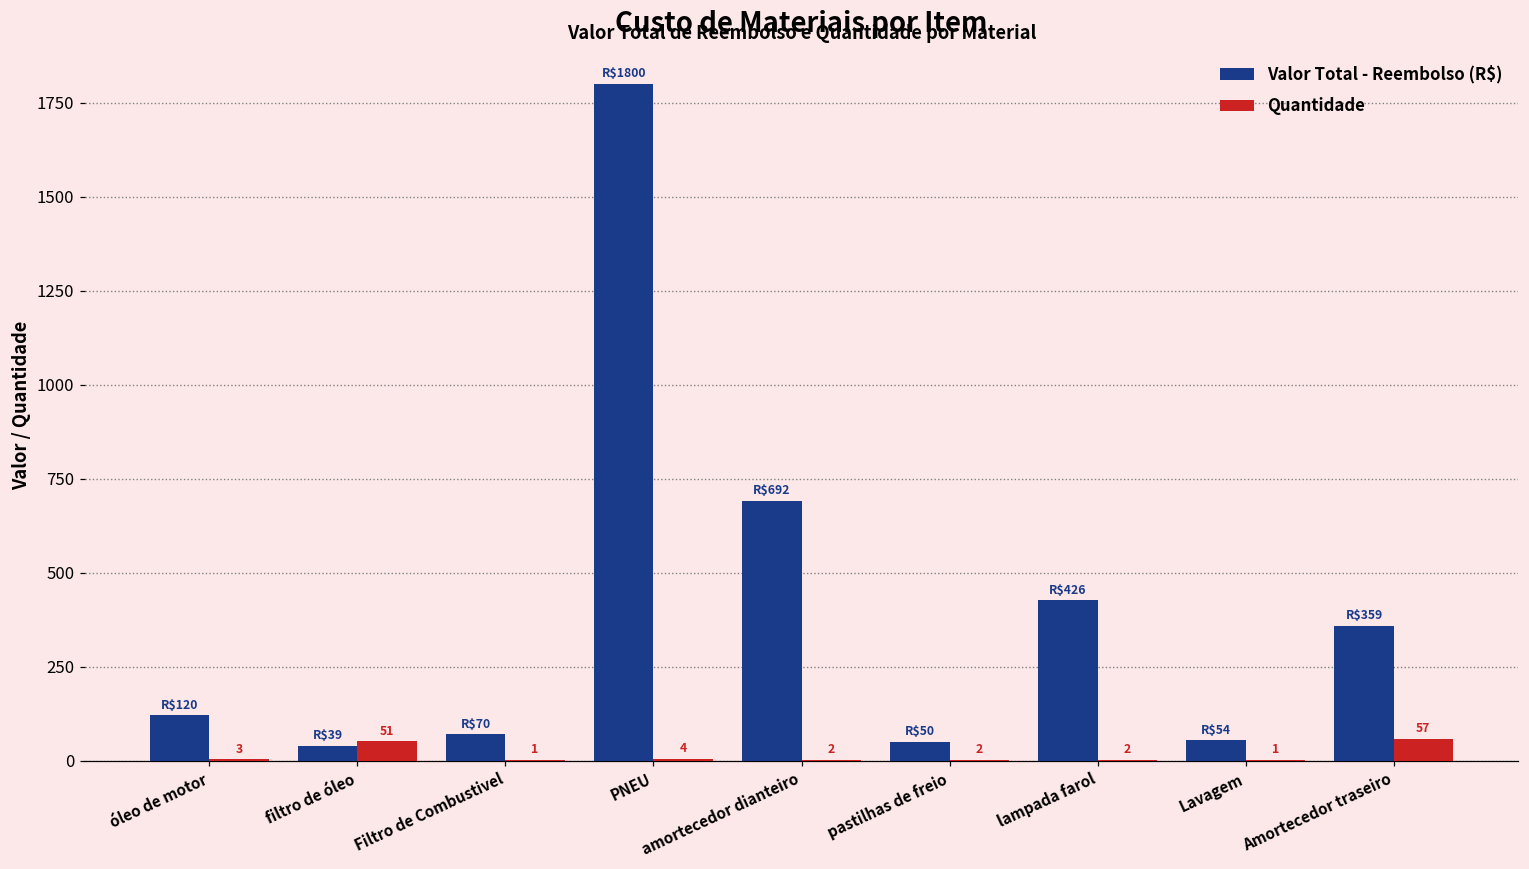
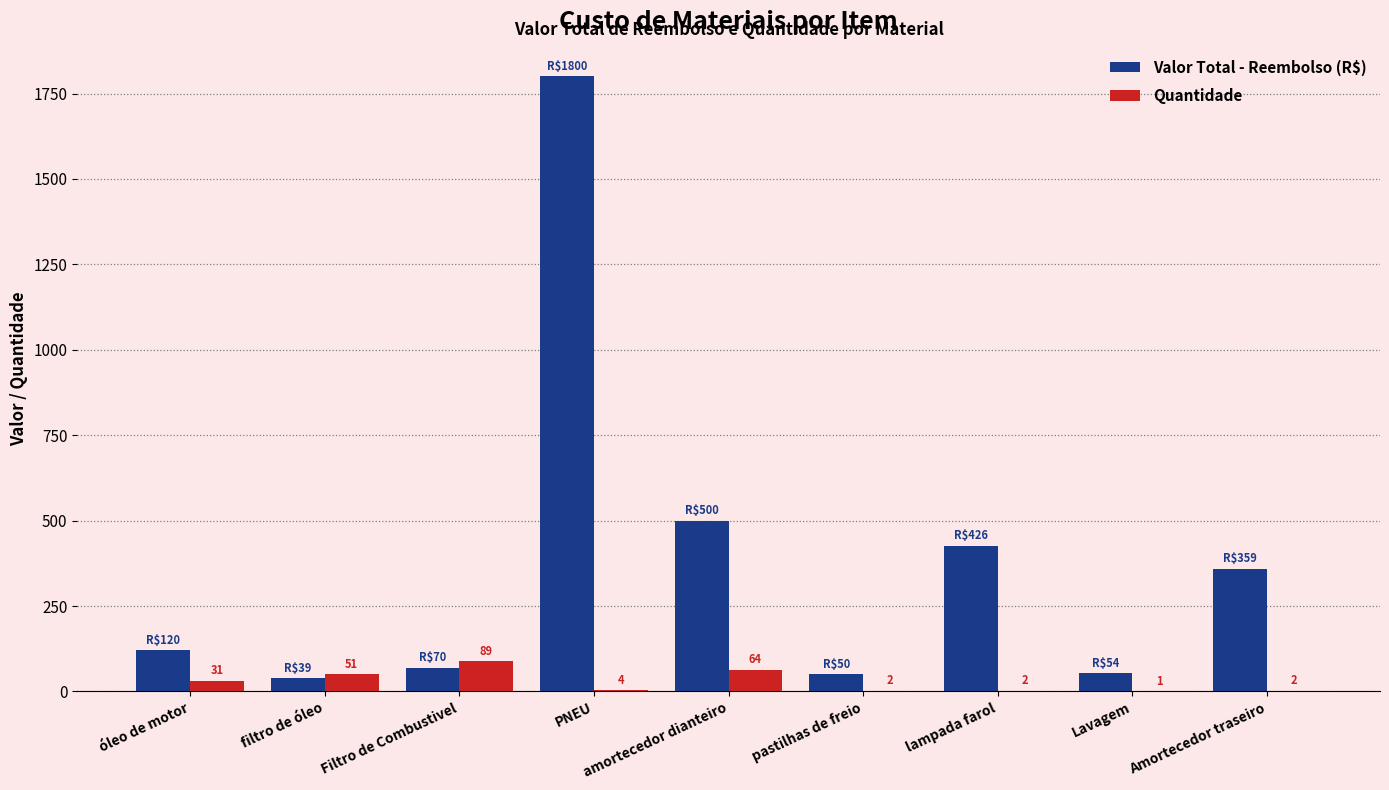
  {
    "Valor Total - Reembolso (R$)": {
      "óleo de motor": "$120",
      "filtro de óleo": "$39",
      "Filtro de Combustivel": "$70",
      "PNEU": "$1800",
-     "amortecedor dianteiro": "$692",
+     "amortecedor dianteiro": "$500",
      "pastilhas de freio": "$50",
      "lampada farol": "$426",
      "Lavagem": "$54",
      "Amortecedor traseiro": "$359"
    },
    "Quantidade": {
-     "óleo de motor": "3",
+     "óleo de motor": "31",
      "filtro de óleo": "51",
-     "Filtro de Combustivel": "1",
+     "Filtro de Combustivel": "89",
      "PNEU": "4",
-     "amortecedor dianteiro": "2",
+     "amortecedor dianteiro": "64",
      "pastilhas de freio": "2",
      "lampada farol": "2",
      "Lavagem": "1",
-     "Amortecedor traseiro": "57"
+     "Amortecedor traseiro": "2"
    }
  }
